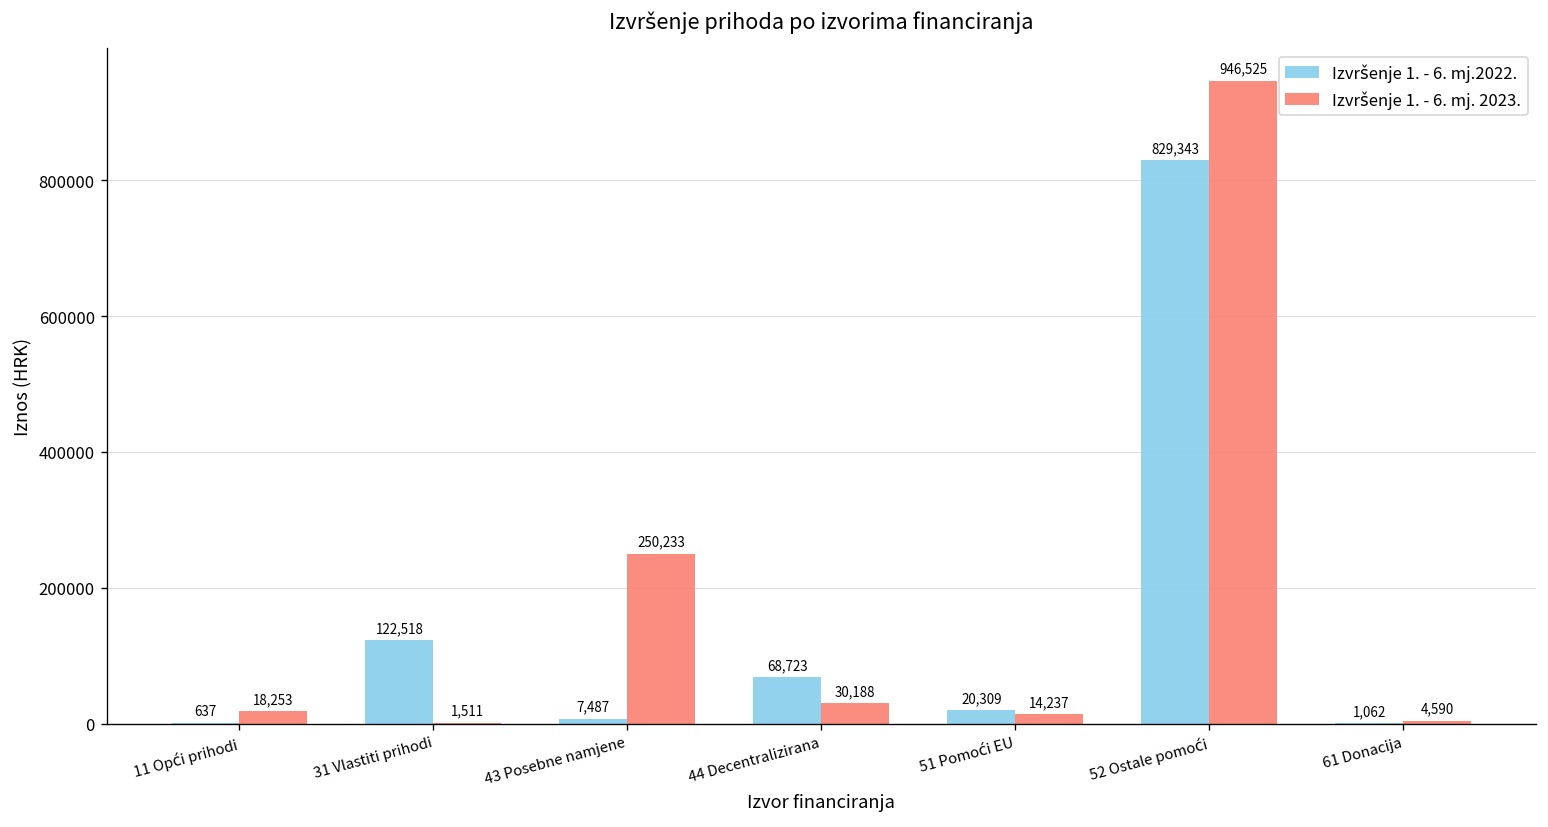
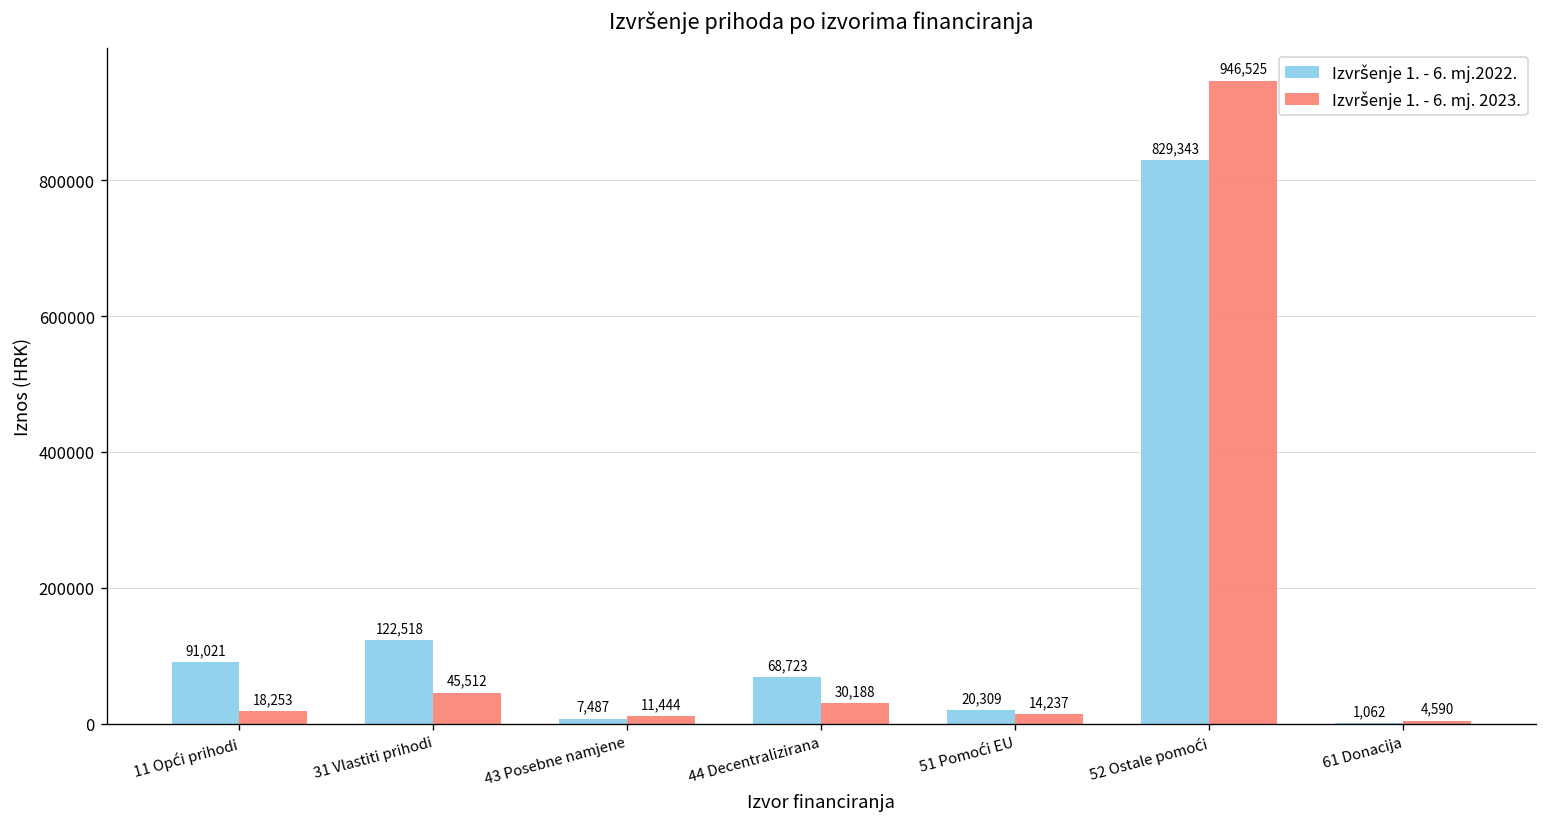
  {
    "Izvršenje 1. - 6. mj.2022.": {
-     "11 Opći prihodi": "637",
+     "11 Opći prihodi": "91,021",
      "31 Vlastiti prihodi": "122,518",
      "43 Posebne namjene": "7,487",
      "44 Decentralizirana": "68,723",
      "51 Pomoći EU": "20,309",
      "52 Ostale pomoći": "829,343",
      "61 Donacija": "1,062"
    },
    "Izvršenje 1. - 6. mj. 2023.": {
      "11 Opći prihodi": "18,253",
-     "31 Vlastiti prihodi": "1,511",
-     "43 Posebne namjene": "250,233",
+     "31 Vlastiti prihodi": "45,512",
+     "43 Posebne namjene": "11,444",
      "44 Decentralizirana": "30,188",
      "51 Pomoći EU": "14,237",
      "52 Ostale pomoći": "946,525",
      "61 Donacija": "4,590"
    }
  }
